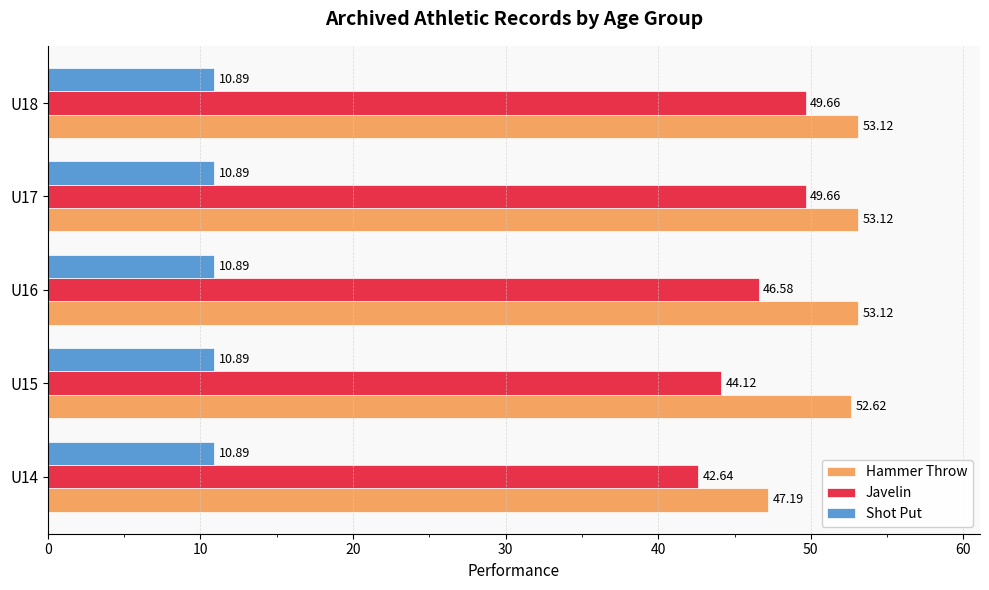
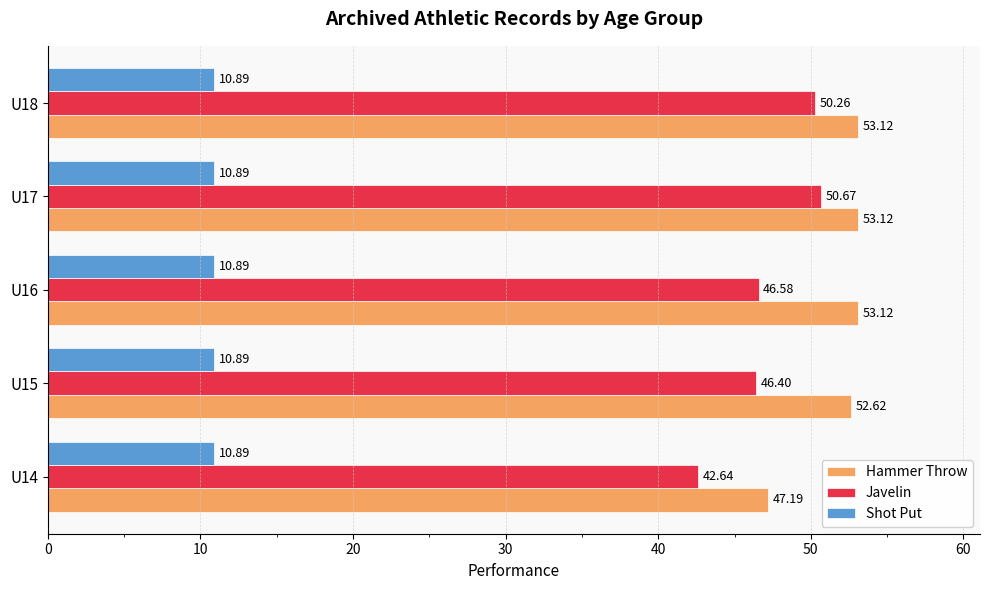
  {
    "Hammer Throw": {
      "U18": 53.12,
      "U17": 53.12,
      "U16": 53.12,
      "U15": 52.62,
      "U14": 47.19
    },
    "Javelin": {
-     "U18": 49.66,
-     "U17": 49.66,
+     "U18": 50.26,
+     "U17": 50.67,
      "U16": 46.58,
-     "U15": 44.12,
+     "U15": 46.40,
      "U14": 42.64
    },
    "Shot Put": {
      "U18": 10.89,
      "U17": 10.89,
      "U16": 10.89,
      "U15": 10.89,
      "U14": 10.89
    }
  }
